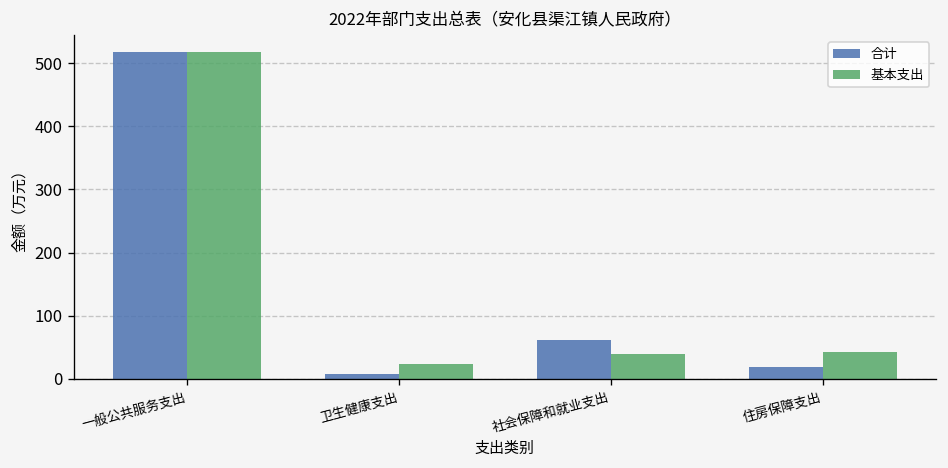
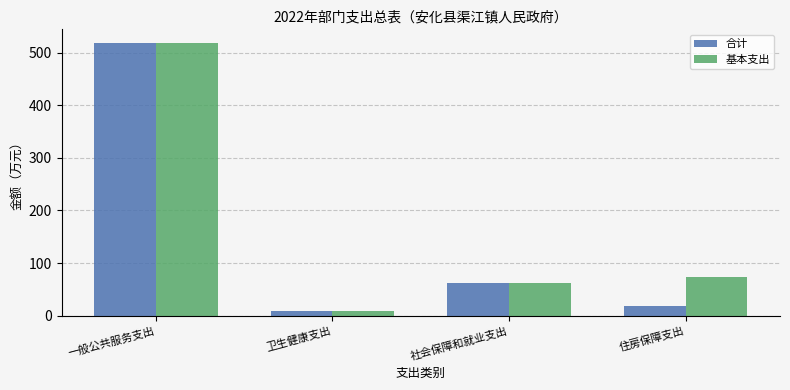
  {
    "合计": {
      "一般公共服务支出": 520,
      "卫生健康支出": 10,
      "社会保障和就业支出": 60,
      "住房保障支出": 20
    },
    "基本支出": {
      "一般公共服务支出": 520,
-     "卫生健康支出": 20,
-     "社会保障和就业支出": 40,
-     "住房保障支出": 40
+     "卫生健康支出": 10,
+     "社会保障和就业支出": 60,
+     "住房保障支出": 70
    }
  }
